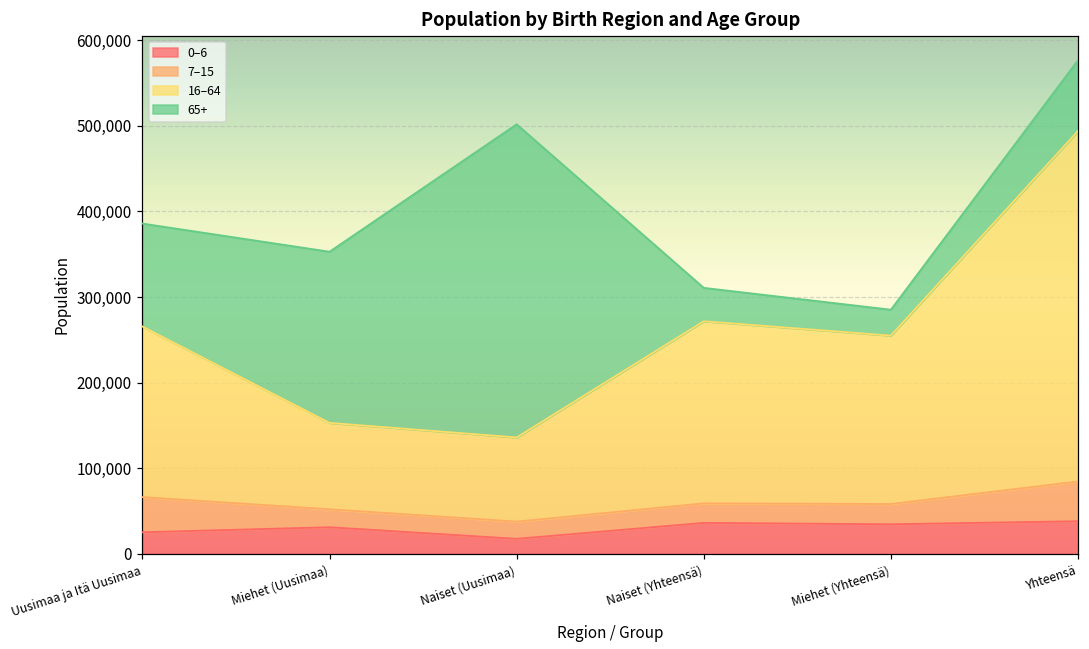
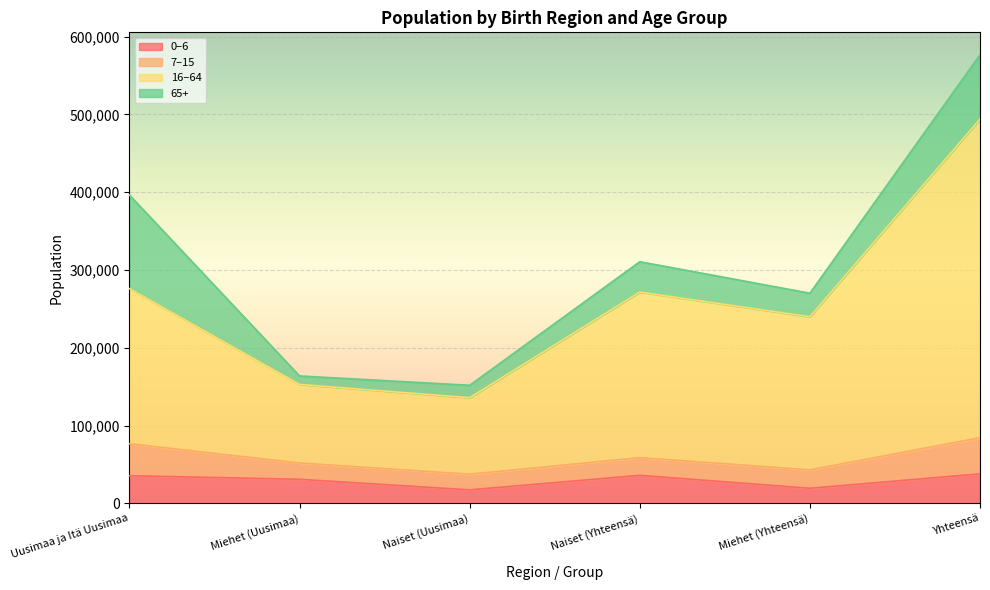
  {
    "0–6": {
-     "Uusimaa ja Itä Uusimaa": "30,000",
+     "Uusimaa ja Itä Uusimaa": "40,000",
      "Miehet (Uusimaa)": "30,000",
      "Naiset (Uusimaa)": "20,000",
      "Naiset (Yhteensä)": "40,000",
-     "Miehet (Yhteensä)": "30,000",
+     "Miehet (Yhteensä)": "20,000",
      "Yhteensä": "40,000"
    },
    "65+": {
      "Uusimaa ja Itä Uusimaa": "120,000",
-     "Miehet (Uusimaa)": "200,000",
-     "Naiset (Uusimaa)": "370,000",
+     "Miehet (Uusimaa)": "10,000",
+     "Naiset (Uusimaa)": "20,000",
      "Naiset (Yhteensä)": "40,000",
      "Miehet (Yhteensä)": "30,000",
      "Yhteensä": "80,000"
    }
  }
